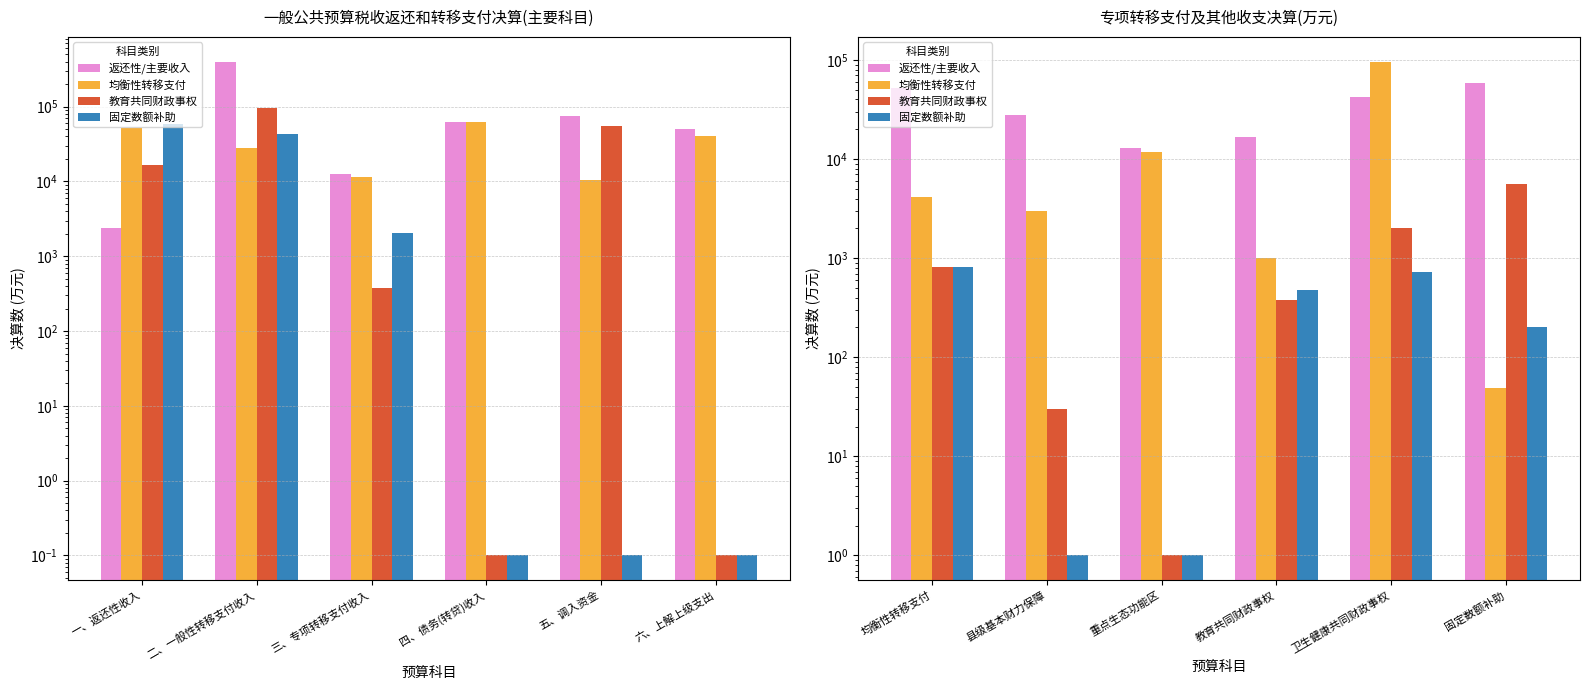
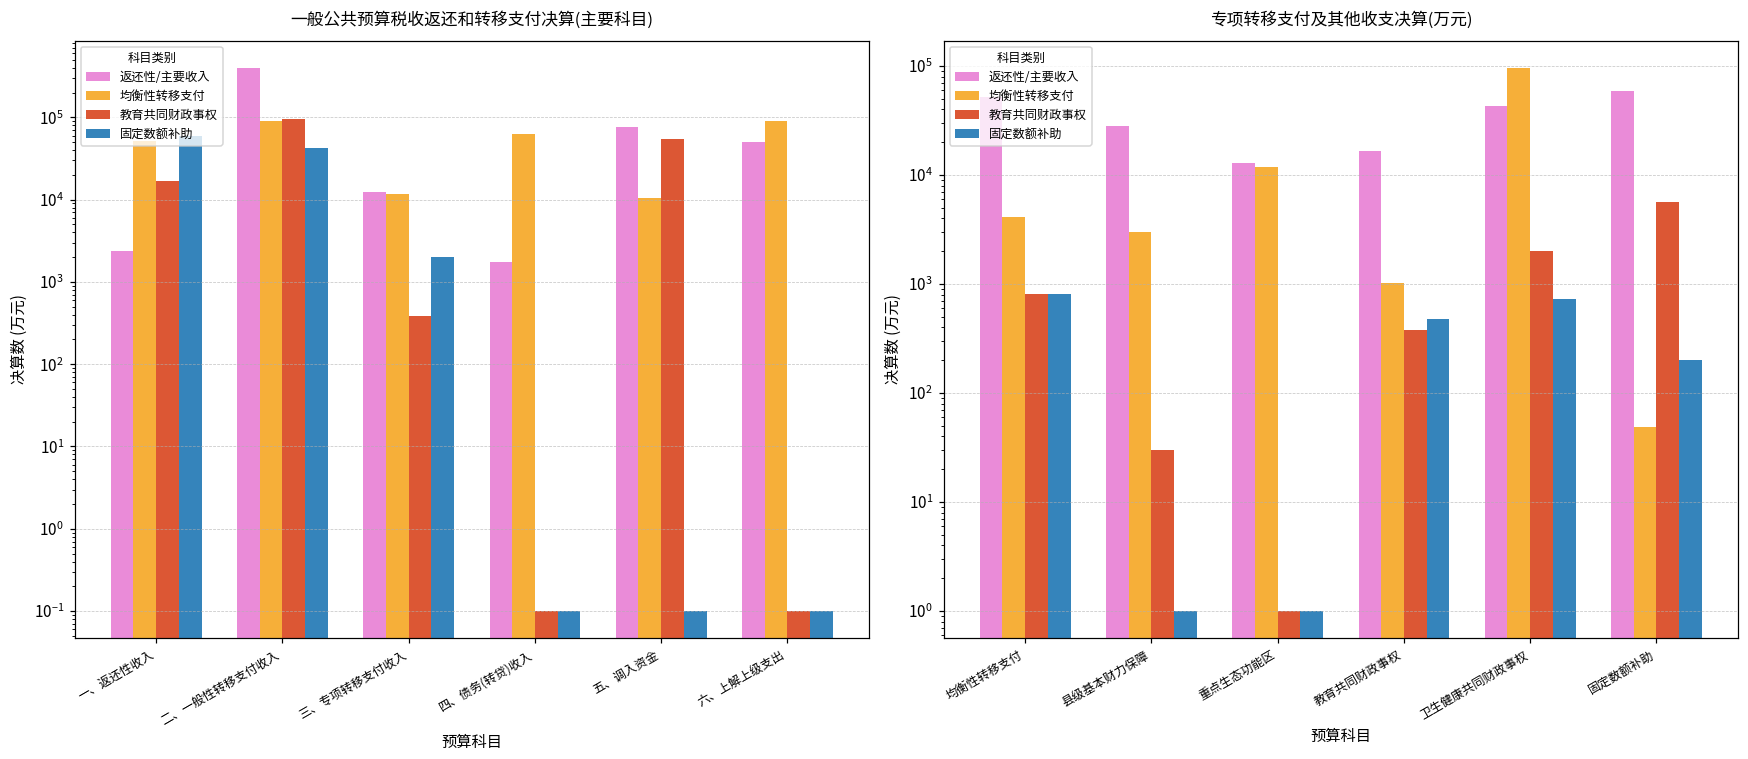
  {
    "一般公共预算税收返还和转移支付决算(主要科目)": {
      "返还性/主要收入": {
        "一、返还性收入": 2400,
        "二、一般性转移支付收入": 400000,
        "三、专项转移支付收入": 13000,
-       "四、债务(转贷)收入": 60000,
+       "四、债务(转贷)收入": 1800,
        "五、调入资金": 80000,
        "六、上解上级支出": 50000
      },
      "均衡性转移支付": {
        "一、返还性收入": 50000,
-       "二、一般性转移支付收入": 28000,
+       "二、一般性转移支付收入": 90000,
        "三、专项转移支付收入": 12000,
        "四、债务(转贷)收入": 60000,
        "五、调入资金": 11000,
-       "六、上解上级支出": 40000
+       "六、上解上级支出": 90000
      },
      "教育共同财政事权": {
        "一、返还性收入": 17000,
        "二、一般性转移支付收入": 100000,
        "三、专项转移支付收入": 400,
        "四、债务(转贷)收入": 0.10,
        "五、调入资金": 60000,
        "六、上解上级支出": 0.10
      },
      "固定数额补助": {
        "二、一般性转移支付收入": 40000,
        "三、专项转移支付收入": 2000,
        "四、债务(转贷)收入": 0.10,
        "五、调入资金": 0.10,
        "六、上解上级支出": 0.10
      }
    },
    "专项转移支付及其他收支决算(万元)": {
      "返还性/主要收入": {
        "县级基本财力保障": 28000,
        "重点生态功能区": 13000,
        "教育共同财政事权": 17000,
        "卫生健康共同财政事权": 43000,
        "固定数额补助": 60000
      },
      "均衡性转移支付": {
        "均衡性转移支付": 4100,
        "县级基本财力保障": 3000,
        "重点生态功能区": 12000,
        "教育共同财政事权": 1000,
        "卫生健康共同财政事权": 100000,
        "固定数额补助": 50
      },
      "教育共同财政事权": {
        "均衡性转移支付": 800,
        "县级基本财力保障": 30,
        "重点生态功能区": 1.0,
        "教育共同财政事权": 380,
        "卫生健康共同财政事权": 2000,
        "固定数额补助": 6000
      },
      "固定数额补助": {
        "均衡性转移支付": 800,
        "县级基本财力保障": 1.0,
        "重点生态功能区": 1.0,
        "教育共同财政事权": 500,
        "卫生健康共同财政事权": 700,
        "固定数额补助": 200
      }
    }
  }
